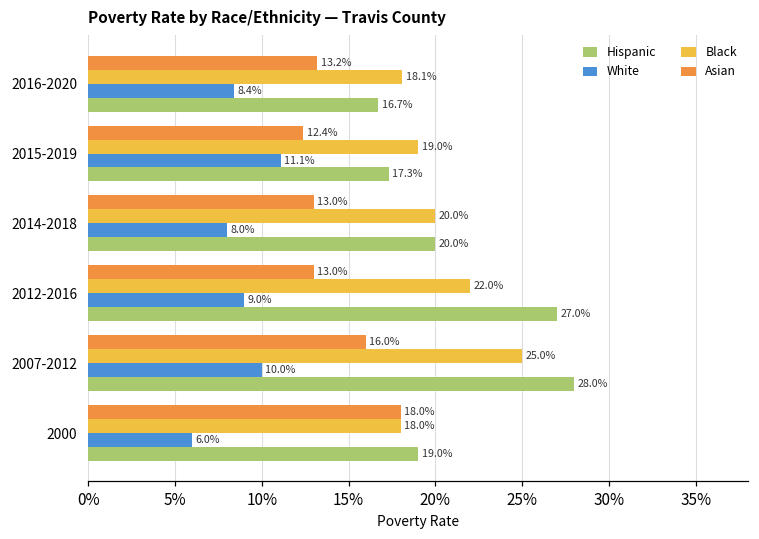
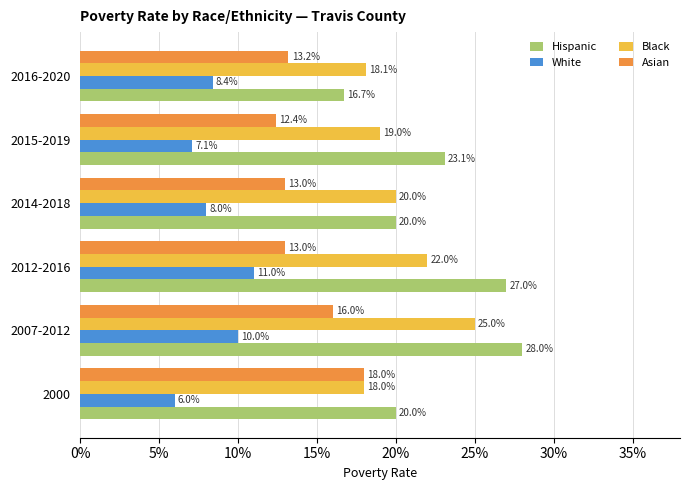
  {
    "Hispanic": {
      "2016-2020": "16.7%",
-     "2015-2019": "17.3%",
+     "2015-2019": "23.1%",
      "2014-2018": "20.0%",
      "2012-2016": "27.0%",
      "2007-2012": "28.0%",
-     "2000": "19.0%"
+     "2000": "20.0%"
    },
    "White": {
      "2016-2020": "8.4%",
-     "2015-2019": "11.1%",
+     "2015-2019": "7.1%",
      "2014-2018": "8.0%",
-     "2012-2016": "9.0%",
+     "2012-2016": "11.0%",
      "2007-2012": "10.0%",
      "2000": "6.0%"
    }
  }
